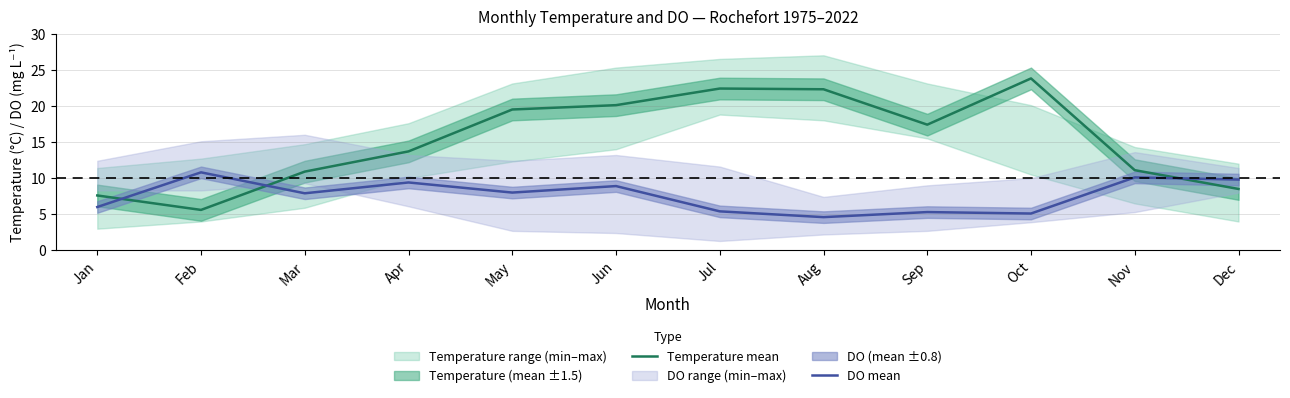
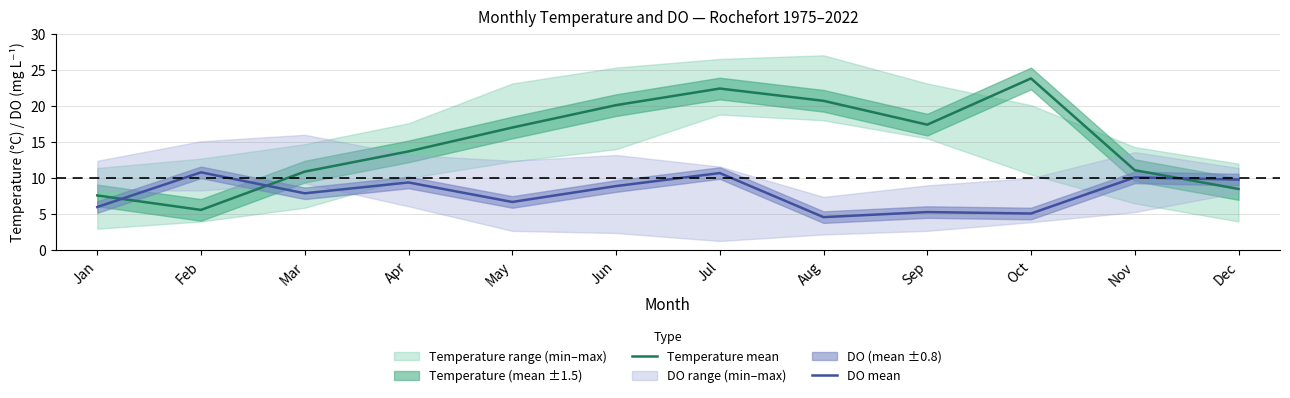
  {
    "Temperature mean": {
      "Jan": 8,
      "Feb": 6,
      "Mar": 11,
      "Apr": 14,
-     "May": 20,
+     "May": 17,
      "Jun": 20,
      "Jul": 22,
-     "Aug": 22,
+     "Aug": 21,
      "Sep": 17,
      "Oct": 24,
      "Dec": 9
    },
    "DO mean": {
      "Jan": 6,
      "Feb": 11,
      "Mar": 8,
      "Apr": 9,
-     "May": 8,
+     "May": 7,
      "Jun": 9,
-     "Jul": 5,
+     "Jul": 11,
      "Aug": 5,
      "Sep": 5,
      "Oct": 5,
      "Nov": 10
    }
  }
